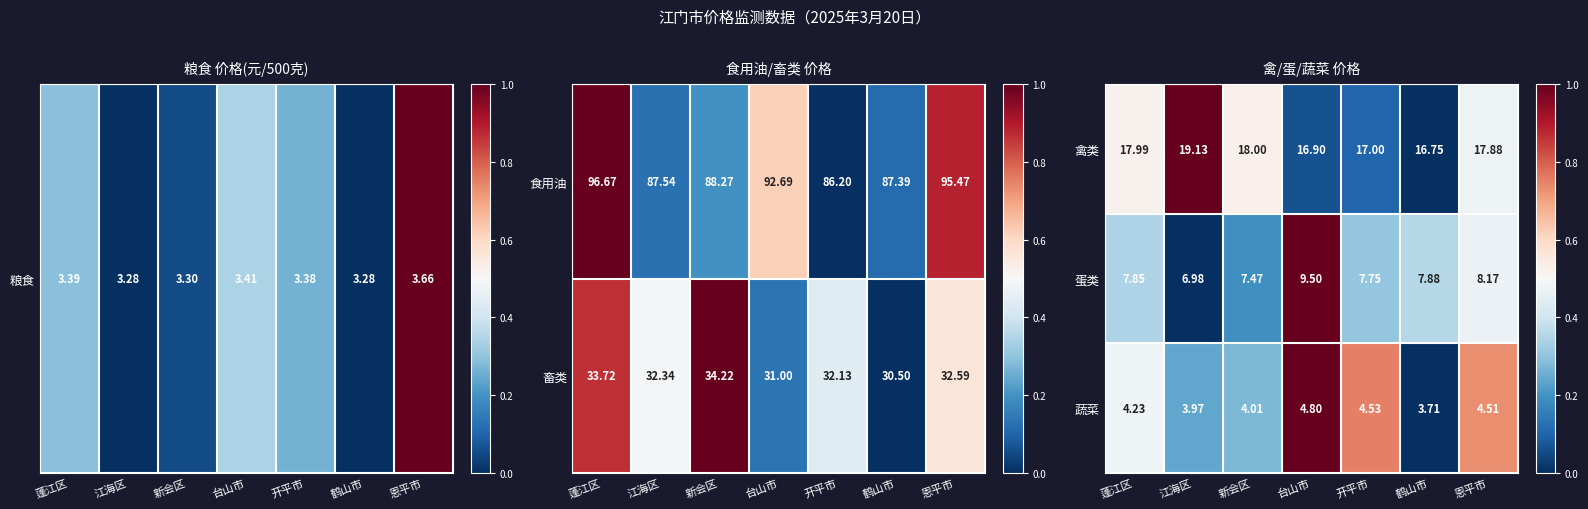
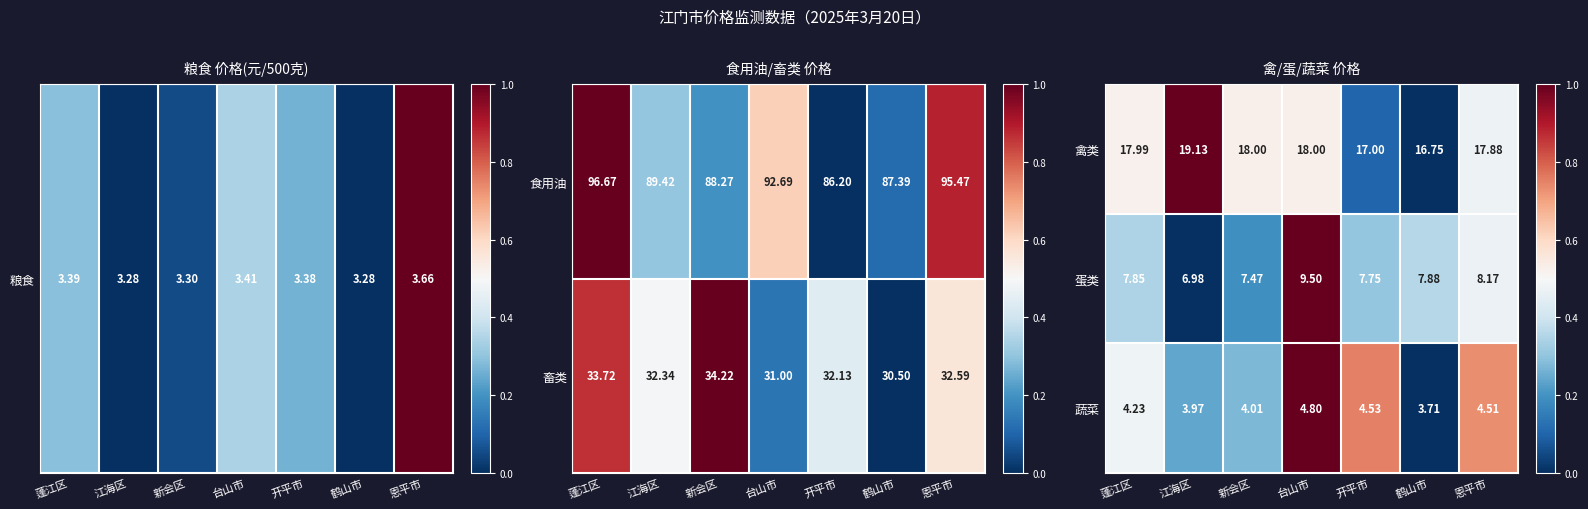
  {
    "粮食 价格(元/500克)": {
      "粮食": {
        "蓬江区": 3.39,
        "江海区": 3.28,
        "新会区": 3.30,
        "台山市": 3.41,
        "开平市": 3.38,
        "鹤山市": 3.28,
        "恩平市": 3.66
      }
    },
    "食用油/畜类 价格": {
      "食用油": {
        "蓬江区": 96.67,
-       "江海区": 87.54,
+       "江海区": 89.42,
        "新会区": 88.27,
        "台山市": 92.69,
        "开平市": 86.20,
        "鹤山市": 87.39,
        "恩平市": 95.47
      },
      "畜类": {
        "蓬江区": 33.72,
        "江海区": 32.34,
        "新会区": 34.22,
        "台山市": 31.00,
        "开平市": 32.13,
        "鹤山市": 30.50,
        "恩平市": 32.59
      }
    },
    "禽/蛋/蔬菜 价格": {
      "禽类": {
        "蓬江区": 17.99,
        "江海区": 19.13,
        "新会区": 18.00,
-       "台山市": 16.90,
+       "台山市": 18.00,
        "开平市": 17.00,
        "鹤山市": 16.75,
        "恩平市": 17.88
      },
      "蛋类": {
        "蓬江区": 7.85,
        "江海区": 6.98,
        "新会区": 7.47,
        "台山市": 9.50,
        "开平市": 7.75,
        "鹤山市": 7.88,
        "恩平市": 8.17
      },
      "蔬菜": {
        "蓬江区": 4.23,
        "江海区": 3.97,
        "新会区": 4.01,
        "台山市": 4.80,
        "开平市": 4.53,
        "鹤山市": 3.71,
        "恩平市": 4.51
      }
    }
  }
